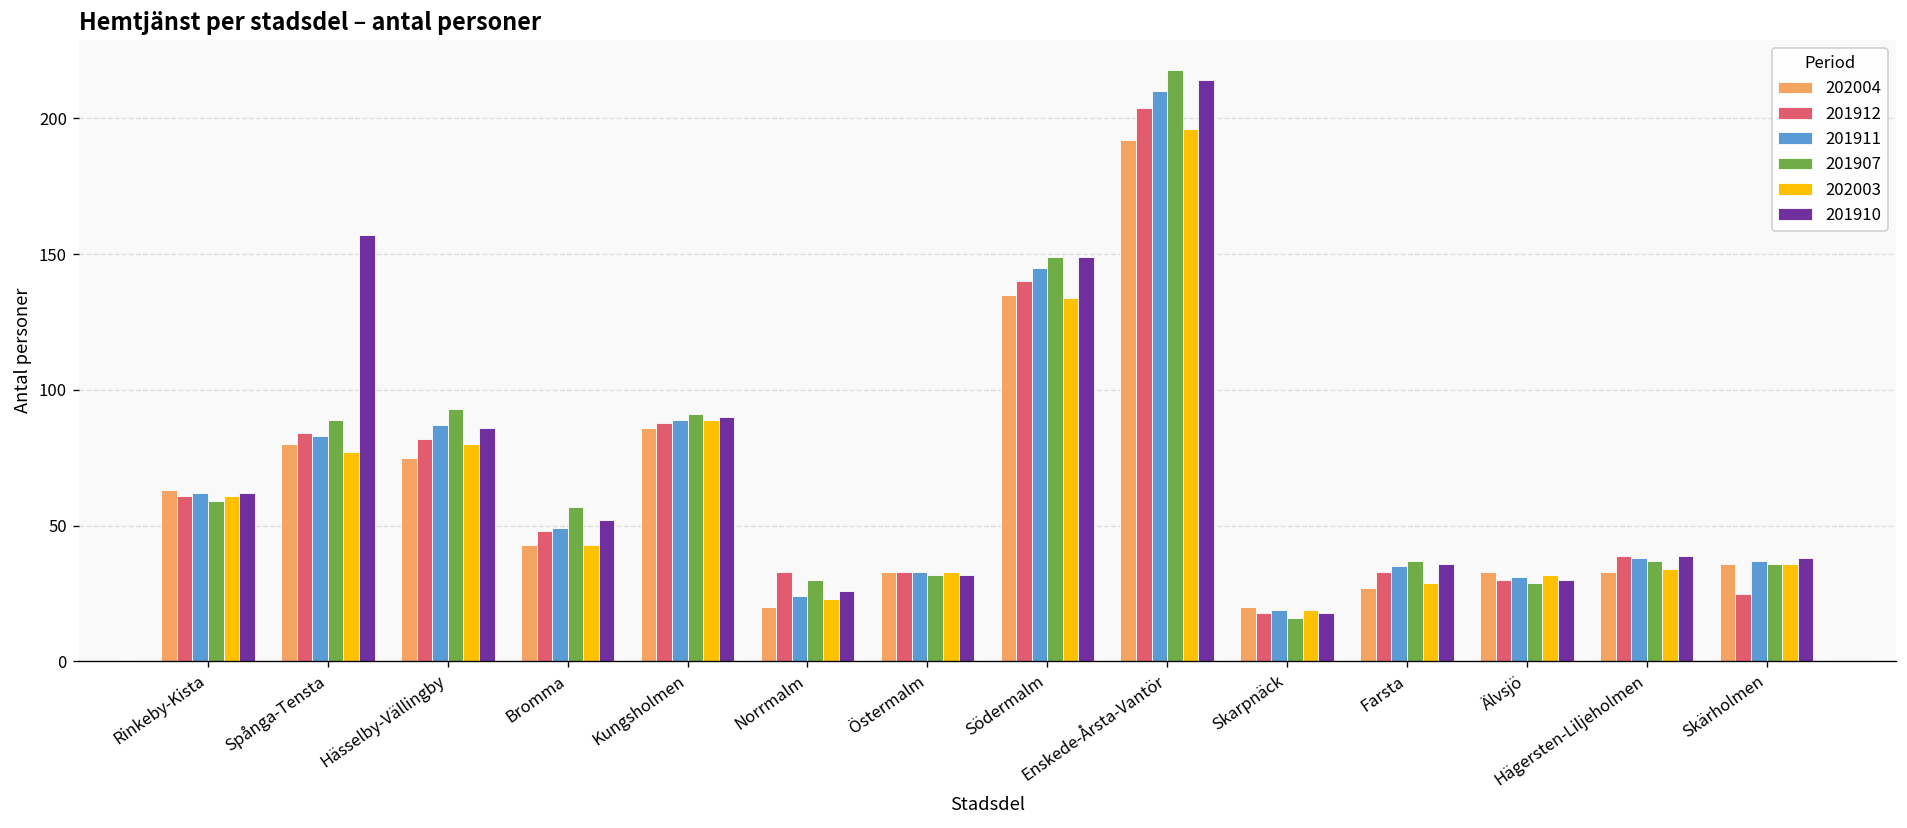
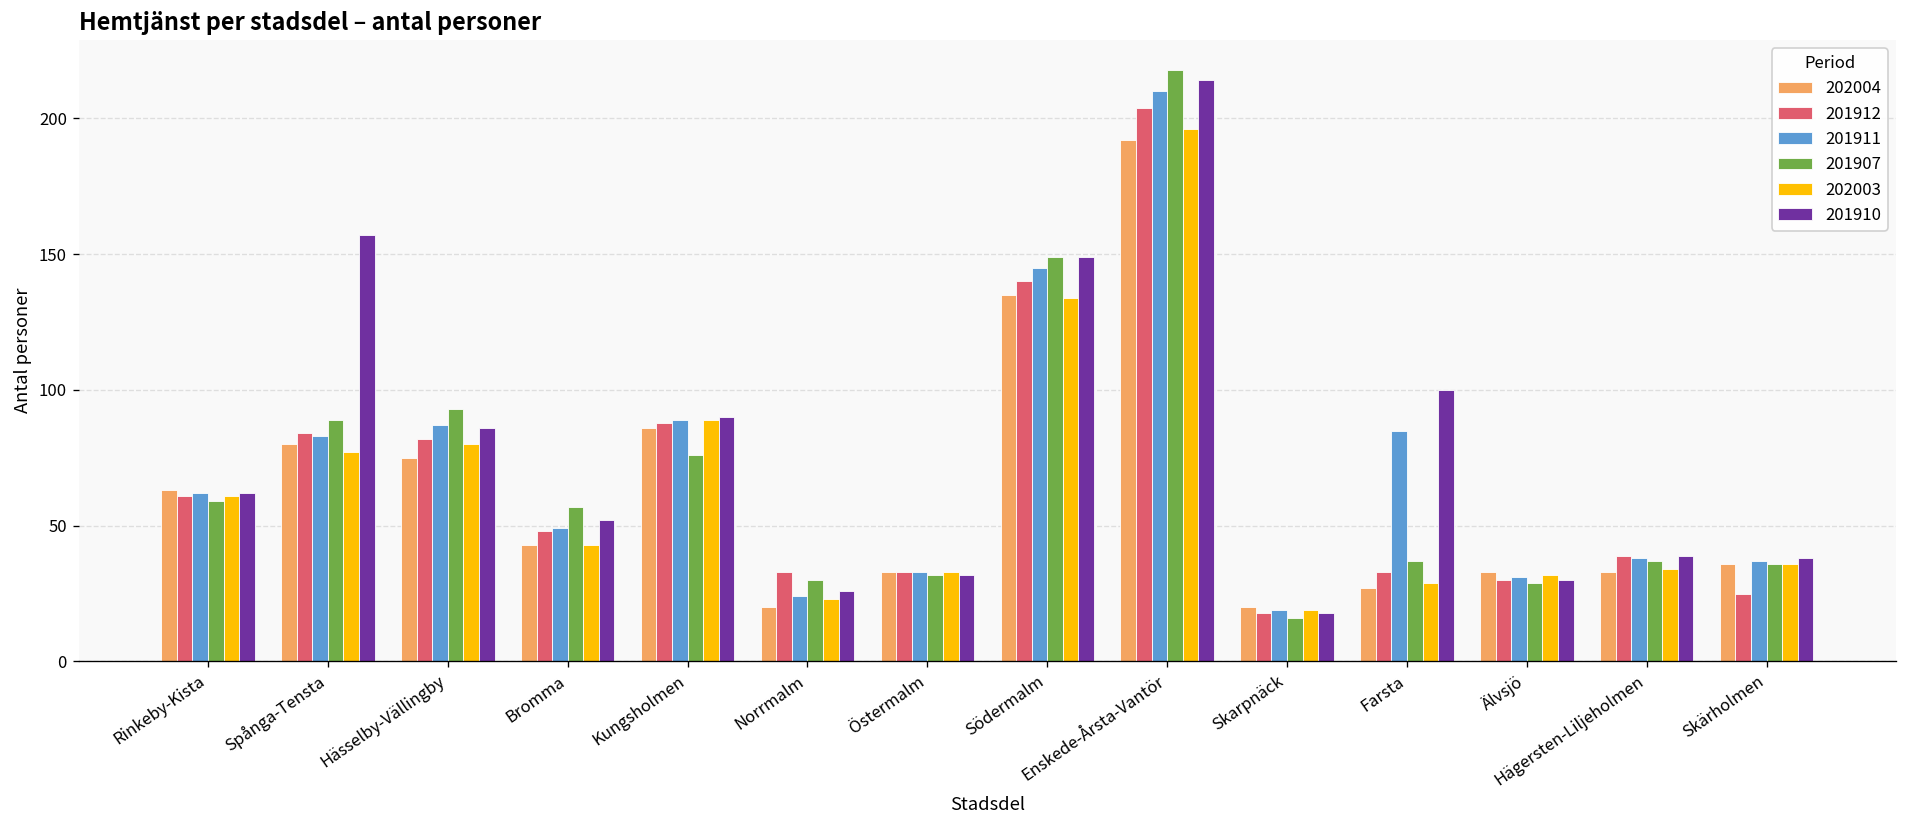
  {
    "202004": {
      "Rinkeby-Kista": 63,
      "Spånga-Tensta": 80,
      "Hässelby-Vällingby": 75,
      "Bromma": 43,
      "Kungsholmen": 86,
      "Norrmalm": 20,
      "Östermalm": 33,
      "Södermalm": 135,
      "Enskede-Årsta-Vantör": 192,
      "Skarpnäck": 20,
      "Farsta": 27,
      "Älvsjö": 33,
      "Hägersten-Liljeholmen": 33,
      "Skärholmen": 36
    },
    "201912": {
      "Rinkeby-Kista": 61,
      "Spånga-Tensta": 84,
      "Hässelby-Vällingby": 82,
      "Bromma": 48,
      "Kungsholmen": 88,
      "Norrmalm": 33,
      "Östermalm": 33,
      "Södermalm": 140,
      "Enskede-Årsta-Vantör": 204,
      "Skarpnäck": 18,
      "Farsta": 33,
      "Älvsjö": 30,
      "Hägersten-Liljeholmen": 39,
      "Skärholmen": 25
    },
    "201911": {
      "Rinkeby-Kista": 62,
      "Spånga-Tensta": 83,
      "Hässelby-Vällingby": 87,
      "Bromma": 49,
      "Kungsholmen": 89,
      "Norrmalm": 24,
      "Östermalm": 33,
      "Södermalm": 145,
      "Enskede-Årsta-Vantör": 210,
      "Skarpnäck": 19,
-     "Farsta": 35,
+     "Farsta": 85,
      "Älvsjö": 31,
      "Hägersten-Liljeholmen": 38,
      "Skärholmen": 37
    },
    "201907": {
      "Rinkeby-Kista": 59,
      "Spånga-Tensta": 89,
      "Hässelby-Vällingby": 93,
      "Bromma": 57,
-     "Kungsholmen": 91,
+     "Kungsholmen": 76,
      "Norrmalm": 30,
      "Östermalm": 32,
      "Södermalm": 149,
      "Enskede-Årsta-Vantör": 218,
      "Skarpnäck": 16,
      "Farsta": 37,
      "Älvsjö": 29,
      "Hägersten-Liljeholmen": 37,
      "Skärholmen": 36
    },
    "202003": {
      "Rinkeby-Kista": 61,
      "Spånga-Tensta": 77,
      "Hässelby-Vällingby": 80,
      "Bromma": 43,
      "Kungsholmen": 89,
      "Norrmalm": 23,
      "Östermalm": 33,
      "Södermalm": 134,
      "Enskede-Årsta-Vantör": 196,
      "Skarpnäck": 19,
      "Farsta": 29,
      "Älvsjö": 32,
      "Hägersten-Liljeholmen": 34,
      "Skärholmen": 36
    },
    "201910": {
      "Rinkeby-Kista": 62,
      "Spånga-Tensta": 157,
      "Hässelby-Vällingby": 86,
      "Bromma": 52,
      "Kungsholmen": 90,
      "Norrmalm": 26,
      "Östermalm": 32,
      "Södermalm": 149,
      "Enskede-Årsta-Vantör": 214,
      "Skarpnäck": 18,
-     "Farsta": 36,
+     "Farsta": 100,
      "Älvsjö": 30,
      "Hägersten-Liljeholmen": 39,
      "Skärholmen": 38
    }
  }
